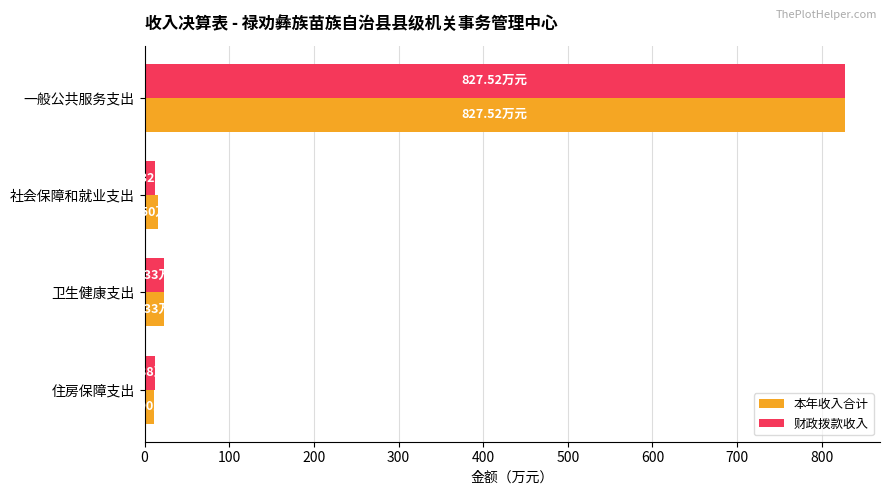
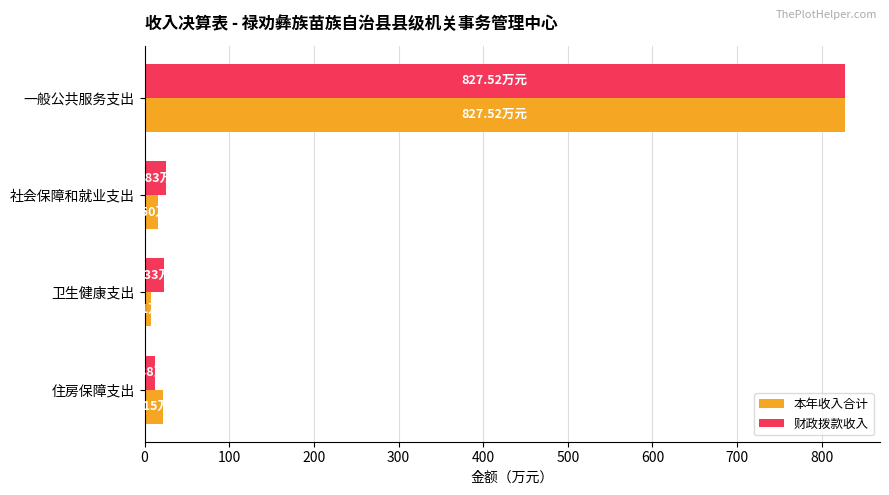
  {
    "本年收入合计": {
      "社会保障和就业支出": 20,
-     "卫生健康支出": 20,
-     "住房保障支出": 10
+     "卫生健康支出": 10,
+     "住房保障支出": 20
    },
    "财政拨款收入": {
-     "社会保障和就业支出": 10,
+     "社会保障和就业支出": 30,
      "卫生健康支出": 20,
      "住房保障支出": 10
    }
  }
